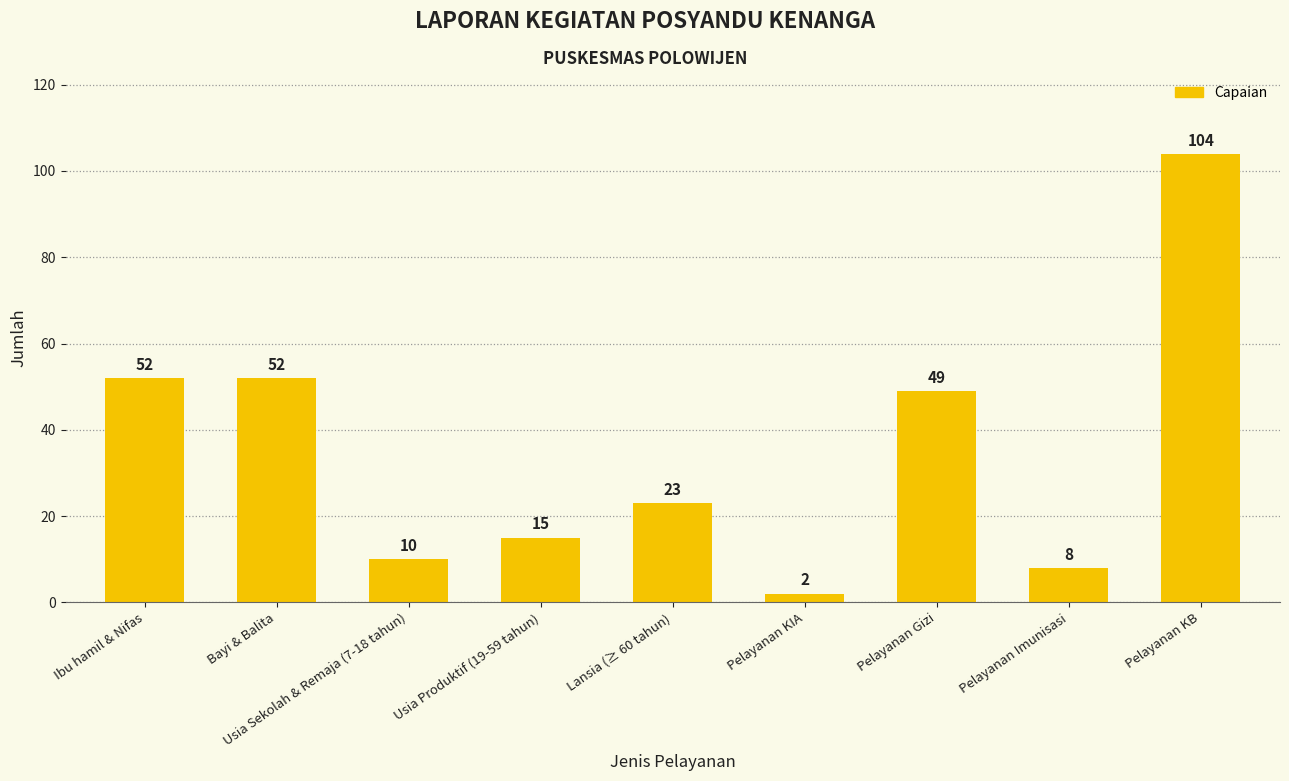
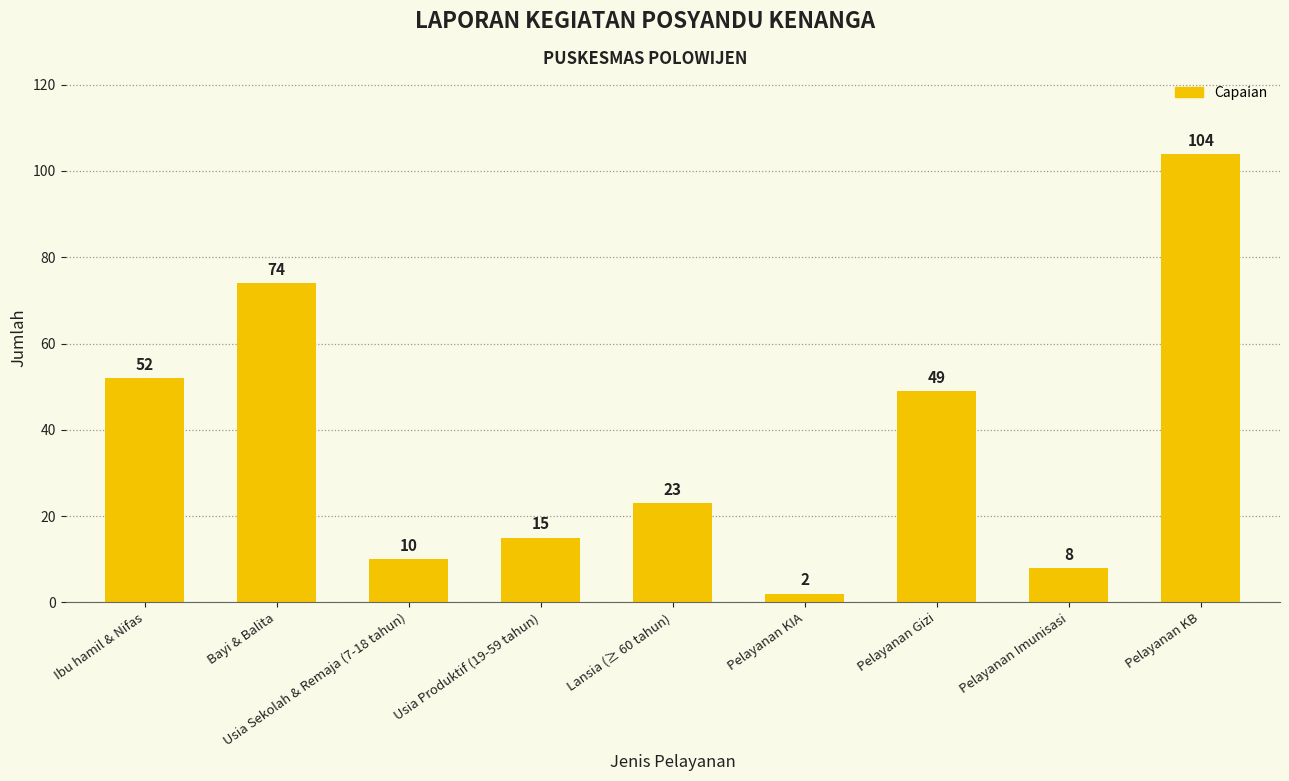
  {
    "Ibu hamil & Nifas": 52,
-   "Bayi & Balita": 52,
+   "Bayi & Balita": 74,
    "Usia Sekolah & Remaja (7-18 tahun)": 10,
    "Usia Produktif (19-59 tahun)": 15,
    "Lansia (≥ 60 tahun)": 23,
    "Pelayanan KIA": 2,
    "Pelayanan Gizi": 49,
    "Pelayanan Imunisasi": 8,
    "Pelayanan KB": 104
  }
